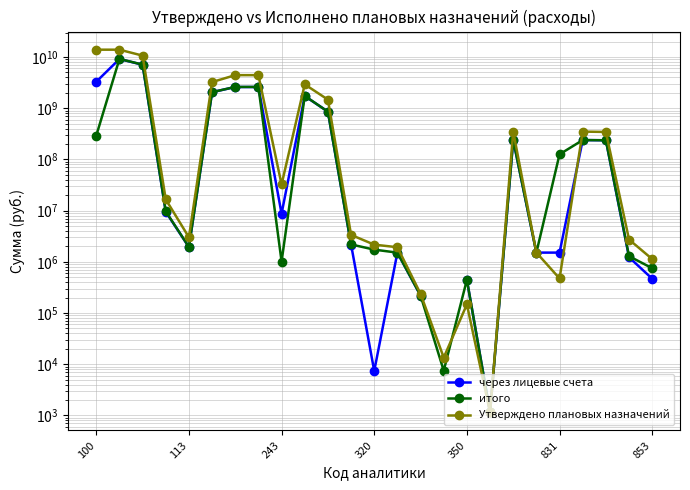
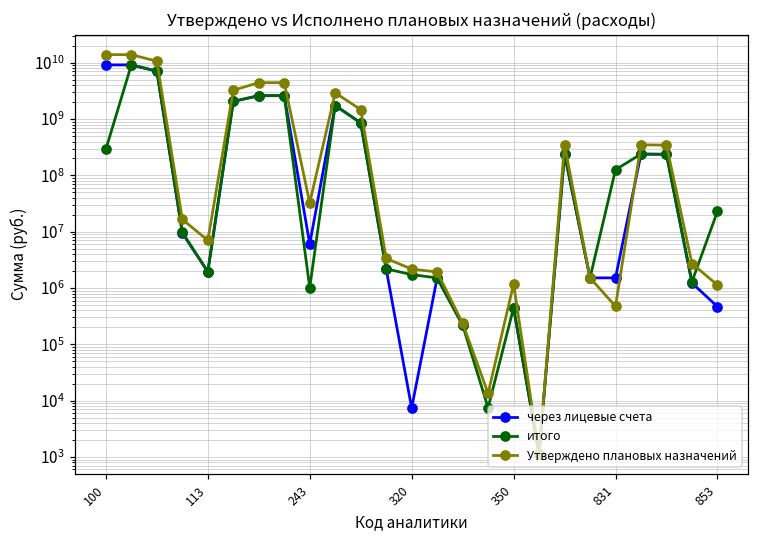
  {
    "через лицевые счета": {
-     "100": 3000000000,
-     "243": 9000000,
+     "100": 9000000000,
+     "243": 6000000,
      "320": 7000,
      "831": 1500000,
      "853": 500000
    },
    "итого": {
      "100": 300000000,
      "243": 1000000,
      "320": 1700000,
      "831": 130000000,
-     "853": 800000
+     "853": 20000000
    },
    "Утверждено плановых назначений": {
      "100": 14000000000,
-     "113": 3000000,
+     "113": 7000000,
      "243": 30000000,
      "320": 2200000,
-     "350": 150000,
+     "350": 1200000,
      "831": 500000,
      "853": 1100000
    }
  }
